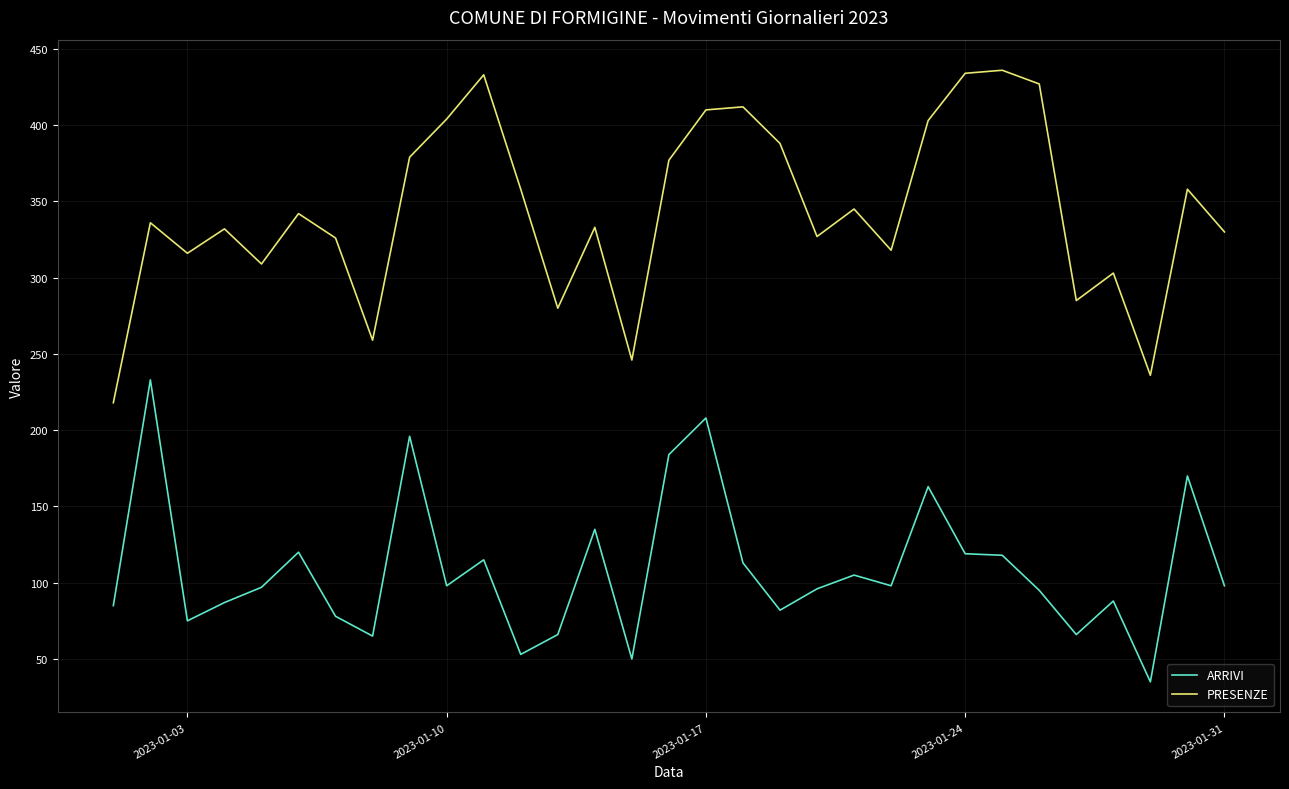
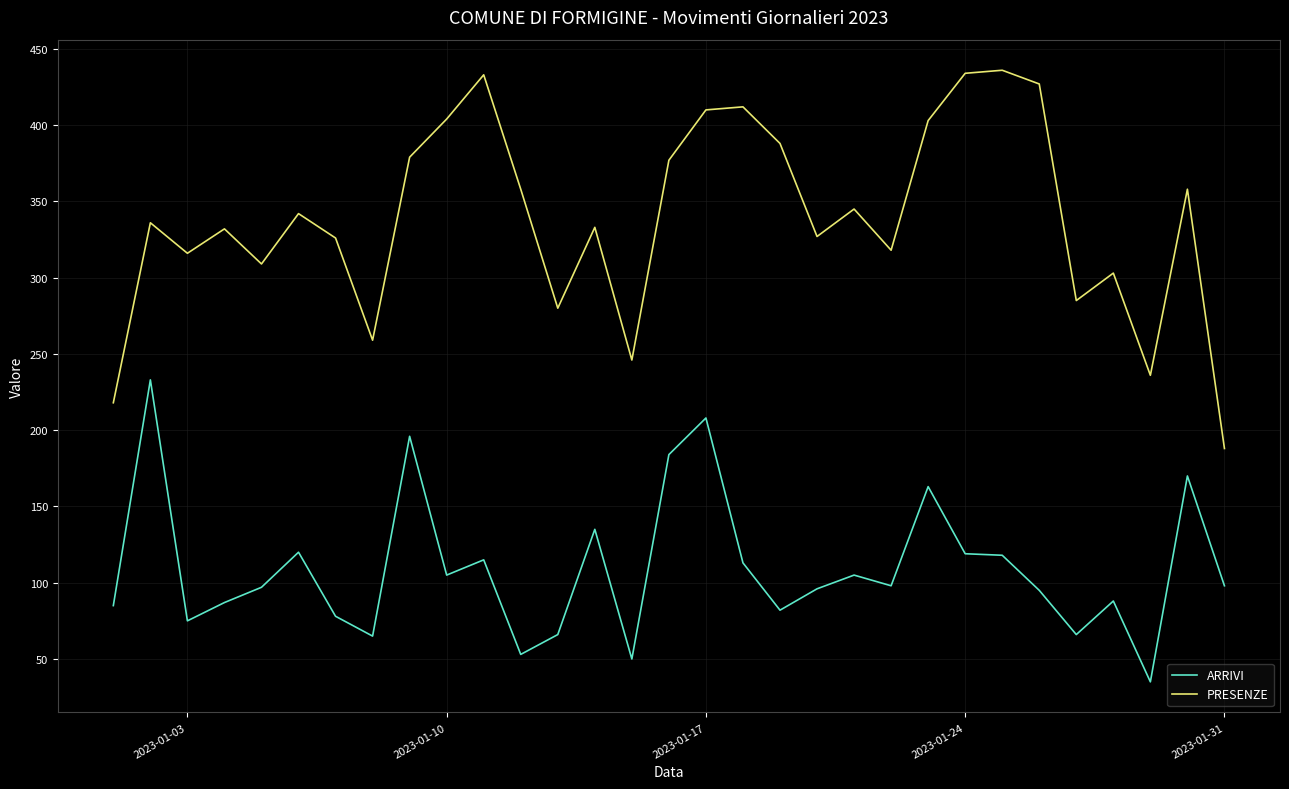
  {
    "ARRIVI": {
      "2023-01-03": 75,
-     "2023-01-10": 98,
+     "2023-01-10": 105,
      "2023-01-17": 208,
      "2023-01-24": 119,
      "2023-01-31": 98
    },
    "PRESENZE": {
      "2023-01-03": 316,
      "2023-01-10": 404,
      "2023-01-17": 410,
      "2023-01-24": 434,
-     "2023-01-31": 330
+     "2023-01-31": 188
    }
  }
